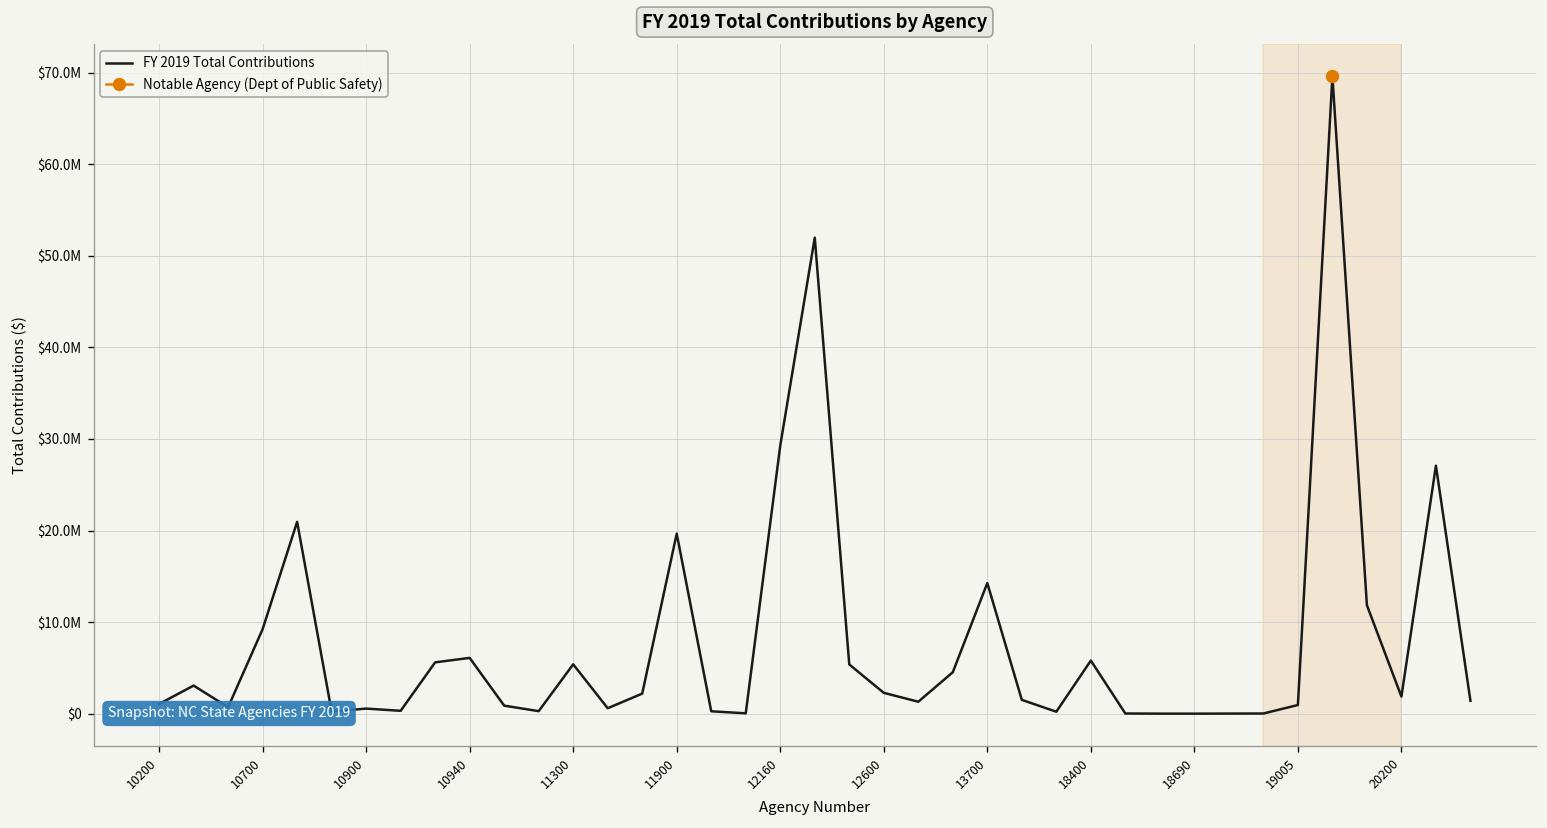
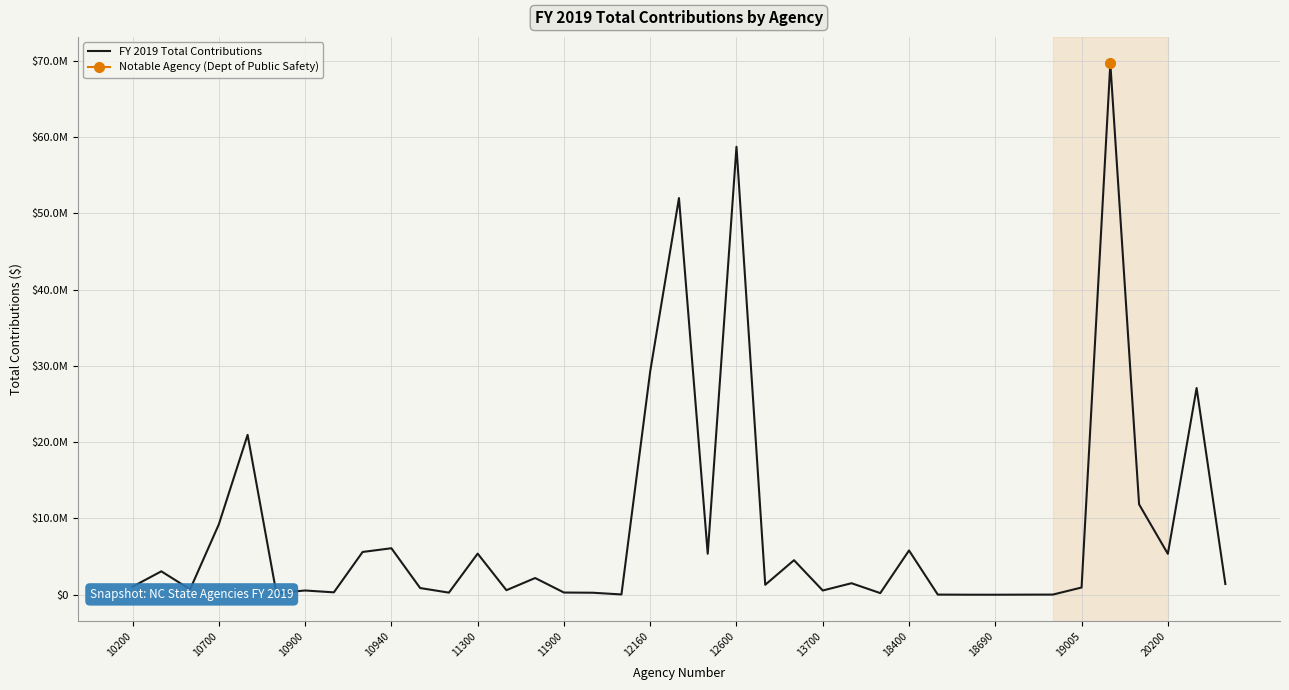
  {
    "FY 2019 Total Contributions": {
      "10700": "$9000000",
      "10900": "$1000000",
      "10940": "$6000000",
      "11300": "$5000000",
-     "11900": "$20000000",
+     "11900": "$0",
      "12160": "$29000000",
-     "12600": "$2000000",
-     "13700": "$14000000",
+     "12600": "$59000000",
+     "13700": "$1000000",
      "18400": "$6000000",
      "18690": "$0",
      "19005": "$1000000",
-     "20200": "$2000000"
+     "20200": "$5000000"
    }
  }
